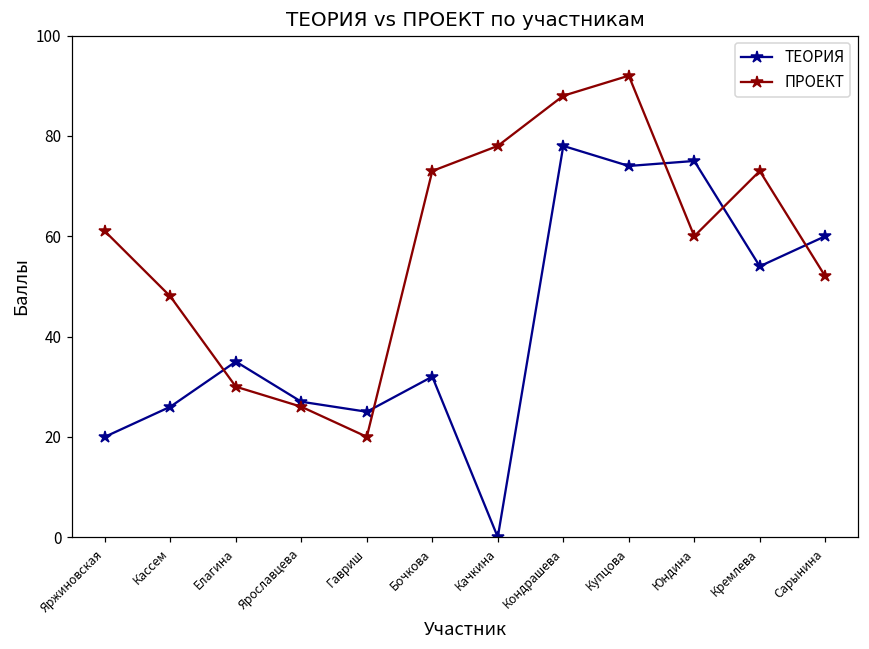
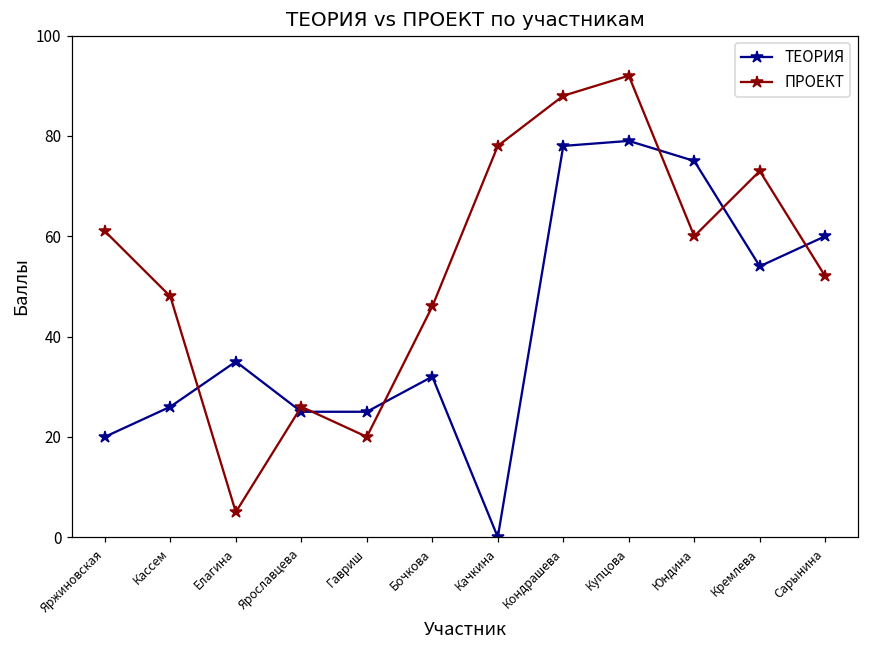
  {
    "ТЕОРИЯ": {
      "Яржиновская": 20,
      "Кассем": 26,
      "Елагина": 35,
-     "Ярославцева": 27,
+     "Ярославцева": 25,
      "Гавриш": 25,
      "Бочкова": 32,
      "Качкина": 0,
      "Кондрашева": 78,
-     "Купцова": 74,
+     "Купцова": 79,
      "Юндина": 75,
      "Кремлева": 54,
      "Сарынина": 60
    },
    "ПРОЕКТ": {
      "Яржиновская": 61,
      "Кассем": 48,
-     "Елагина": 30,
+     "Елагина": 5,
      "Ярославцева": 26,
      "Гавриш": 20,
-     "Бочкова": 73,
+     "Бочкова": 46,
      "Качкина": 78,
      "Кондрашева": 88,
      "Купцова": 92,
      "Юндина": 60,
      "Кремлева": 73,
      "Сарынина": 52
    }
  }
